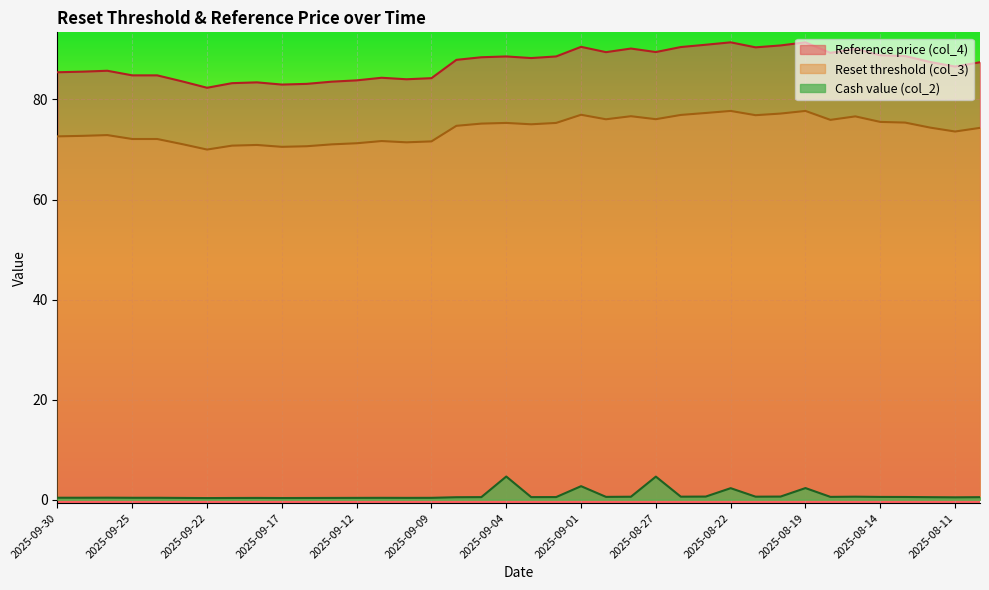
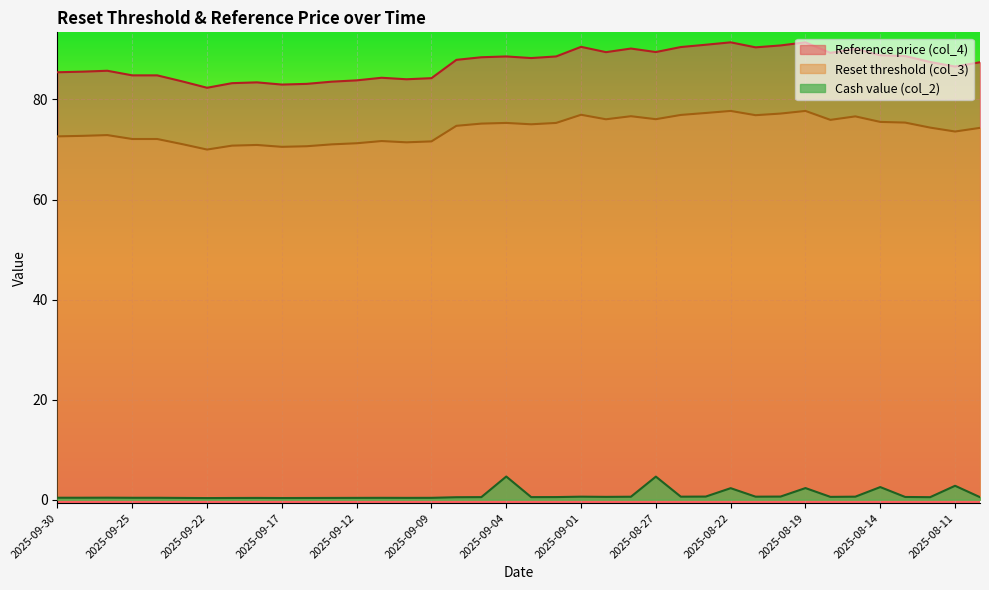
  {
    "Cash value (col_2)": {
      "2025-09-30": 0,
      "2025-09-25": 0,
      "2025-09-22": 0,
      "2025-09-17": 0,
      "2025-09-12": 0,
      "2025-09-09": 0,
      "2025-09-04": 5,
-     "2025-09-01": 3,
+     "2025-09-01": 1,
      "2025-08-27": 5,
      "2025-08-22": 2,
      "2025-08-19": 2,
-     "2025-08-14": 1,
-     "2025-08-11": 0
+     "2025-08-14": 3,
+     "2025-08-11": 3
    }
  }
